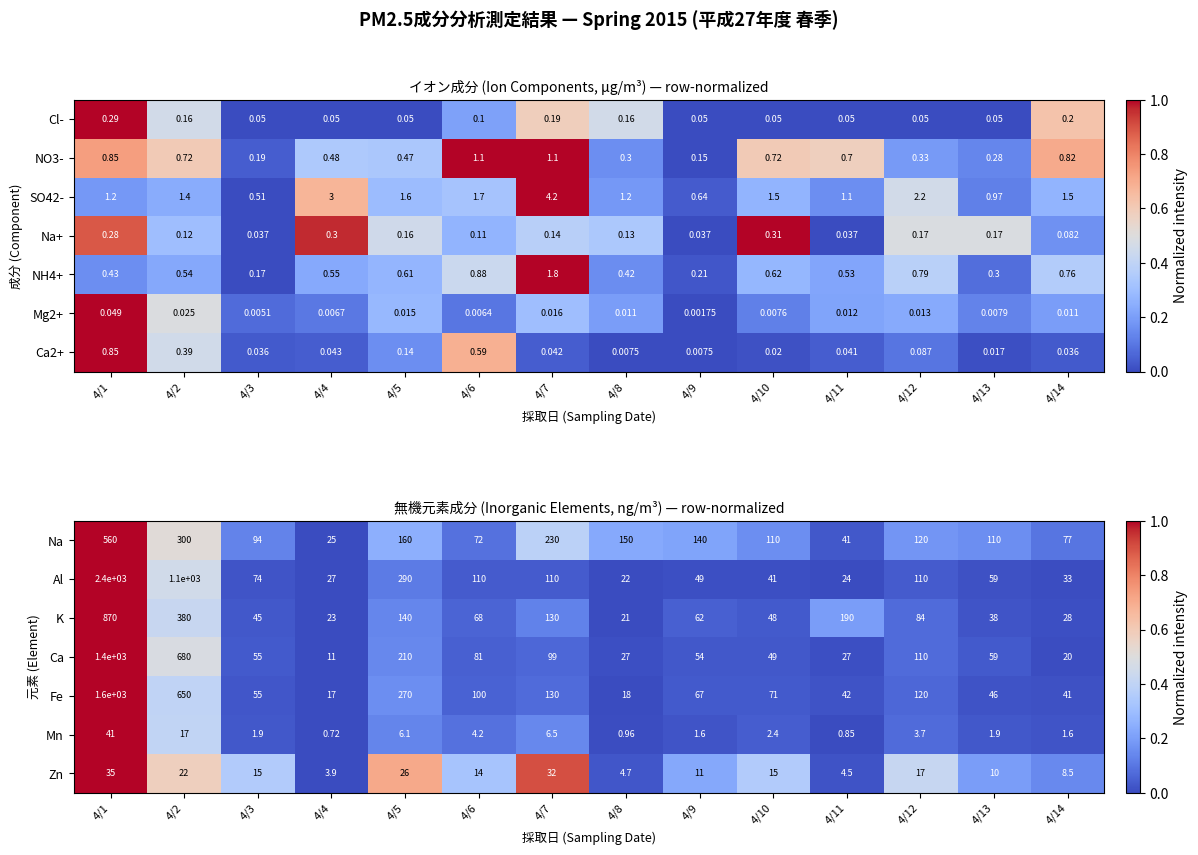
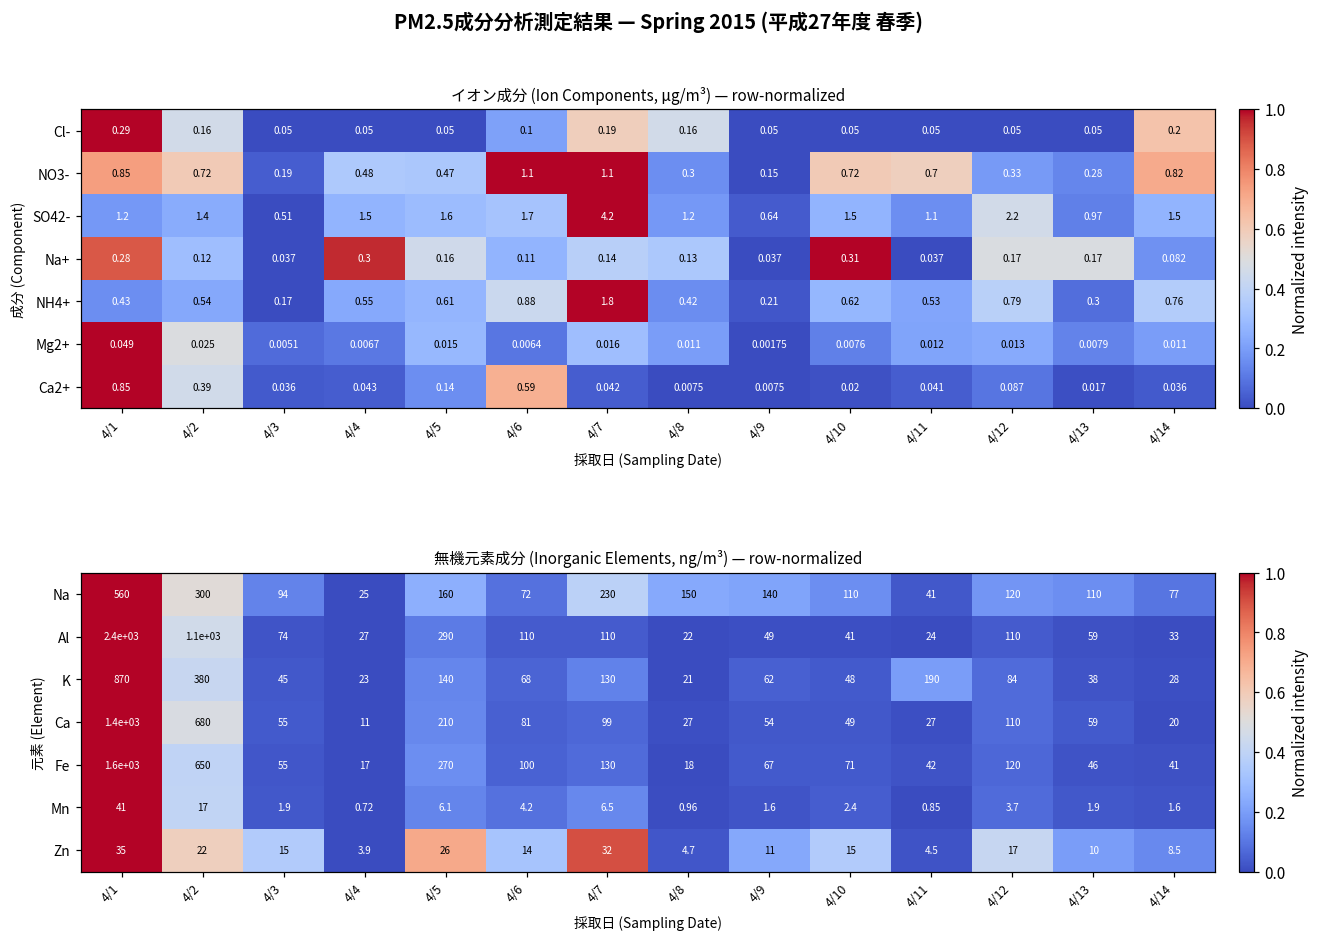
  {
    "イオン成分 (Ion Components, μg/m³) — row-normalized": {
      "Cl-": {
        "4/1": "0.29",
        "4/2": "0.16",
        "4/3": "0.05",
        "4/4": "0.05",
        "4/5": "0.05",
        "4/6": "0.1",
        "4/7": "0.19",
        "4/8": "0.16",
        "4/9": "0.05",
        "4/10": "0.05",
        "4/11": "0.05",
        "4/12": "0.05",
        "4/13": "0.05",
        "4/14": "0.2"
      },
      "NO3-": {
        "4/1": "0.85",
        "4/2": "0.72",
        "4/3": "0.19",
        "4/4": "0.48",
        "4/5": "0.47",
        "4/6": "1.1",
        "4/7": "1.1",
        "4/8": "0.3",
        "4/9": "0.15",
        "4/10": "0.72",
        "4/11": "0.7",
        "4/12": "0.33",
        "4/13": "0.28",
        "4/14": "0.82"
      },
      "SO42-": {
        "4/1": "1.2",
        "4/2": "1.4",
        "4/3": "0.51",
-       "4/4": "3",
+       "4/4": "1.5",
        "4/5": "1.6",
        "4/6": "1.7",
        "4/7": "4.2",
        "4/8": "1.2",
        "4/9": "0.64",
        "4/10": "1.5",
        "4/11": "1.1",
        "4/12": "2.2",
        "4/13": "0.97",
        "4/14": "1.5"
      },
      "Na+": {
        "4/1": "0.28",
        "4/2": "0.12",
        "4/3": "0.037",
        "4/4": "0.3",
        "4/5": "0.16",
        "4/6": "0.11",
        "4/7": "0.14",
        "4/8": "0.13",
        "4/9": "0.037",
        "4/10": "0.31",
        "4/11": "0.037",
        "4/12": "0.17",
        "4/13": "0.17",
        "4/14": "0.082"
      },
      "NH4+": {
        "4/1": "0.43",
        "4/2": "0.54",
        "4/3": "0.17",
        "4/4": "0.55",
        "4/5": "0.61",
        "4/6": "0.88",
        "4/7": "1.8",
        "4/8": "0.42",
        "4/9": "0.21",
        "4/10": "0.62",
        "4/11": "0.53",
        "4/12": "0.79",
        "4/13": "0.3",
        "4/14": "0.76"
      },
      "Mg2+": {
        "4/1": "0.049",
        "4/2": "0.025",
        "4/3": "0.0051",
        "4/4": "0.0067",
        "4/5": "0.015",
        "4/6": "0.0064",
        "4/7": "0.016",
        "4/8": "0.011",
        "4/9": "0.00175",
        "4/10": "0.0076",
        "4/11": "0.012",
        "4/12": "0.013",
        "4/13": "0.0079",
        "4/14": "0.011"
      },
      "Ca2+": {
        "4/1": "0.85",
        "4/2": "0.39",
        "4/3": "0.036",
        "4/4": "0.043",
        "4/5": "0.14",
        "4/6": "0.59",
        "4/7": "0.042",
        "4/8": "0.0075",
        "4/9": "0.0075",
        "4/10": "0.02",
        "4/11": "0.041",
        "4/12": "0.087",
        "4/13": "0.017",
        "4/14": "0.036"
      }
    },
    "無機元素成分 (Inorganic Elements, ng/m³) — row-normalized": {
      "Na": {
        "4/1": "560",
        "4/2": "300",
        "4/3": "94",
        "4/4": "25",
        "4/5": "160",
        "4/6": "72",
        "4/7": "230",
        "4/8": "150",
        "4/9": "140",
        "4/10": "110",
        "4/11": "41",
        "4/12": "120",
        "4/13": "110",
        "4/14": "77"
      },
      "Al": {
        "4/1": "2.4e+03",
        "4/2": "1.1e+03",
        "4/3": "74",
        "4/4": "27",
        "4/5": "290",
        "4/6": "110",
        "4/7": "110",
        "4/8": "22",
        "4/9": "49",
        "4/10": "41",
        "4/11": "24",
        "4/12": "110",
        "4/13": "59",
        "4/14": "33"
      },
      "K": {
        "4/1": "870",
        "4/2": "380",
        "4/3": "45",
        "4/4": "23",
        "4/5": "140",
        "4/6": "68",
        "4/7": "130",
        "4/8": "21",
        "4/9": "62",
        "4/10": "48",
        "4/11": "190",
        "4/12": "84",
        "4/13": "38",
        "4/14": "28"
      },
      "Ca": {
        "4/1": "1.4e+03",
        "4/2": "680",
        "4/3": "55",
        "4/4": "11",
        "4/5": "210",
        "4/6": "81",
        "4/7": "99",
        "4/8": "27",
        "4/9": "54",
        "4/10": "49",
        "4/11": "27",
        "4/12": "110",
        "4/13": "59",
        "4/14": "20"
      },
      "Fe": {
        "4/1": "1.6e+03",
        "4/2": "650",
        "4/3": "55",
        "4/4": "17",
        "4/5": "270",
        "4/6": "100",
        "4/7": "130",
        "4/8": "18",
        "4/9": "67",
        "4/10": "71",
        "4/11": "42",
        "4/12": "120",
        "4/13": "46",
        "4/14": "41"
      },
      "Mn": {
        "4/1": "41",
        "4/2": "17",
        "4/3": "1.9",
        "4/4": "0.72",
        "4/5": "6.1",
        "4/6": "4.2",
        "4/7": "6.5",
        "4/8": "0.96",
        "4/9": "1.6",
        "4/10": "2.4",
        "4/11": "0.85",
        "4/12": "3.7",
        "4/13": "1.9",
        "4/14": "1.6"
      },
      "Zn": {
        "4/1": "35",
        "4/2": "22",
        "4/3": "15",
        "4/4": "3.9",
        "4/5": "26",
        "4/6": "14",
        "4/7": "32",
        "4/8": "4.7",
        "4/9": "11",
        "4/10": "15",
        "4/11": "4.5",
        "4/12": "17",
        "4/13": "10",
        "4/14": "8.5"
      }
    }
  }
